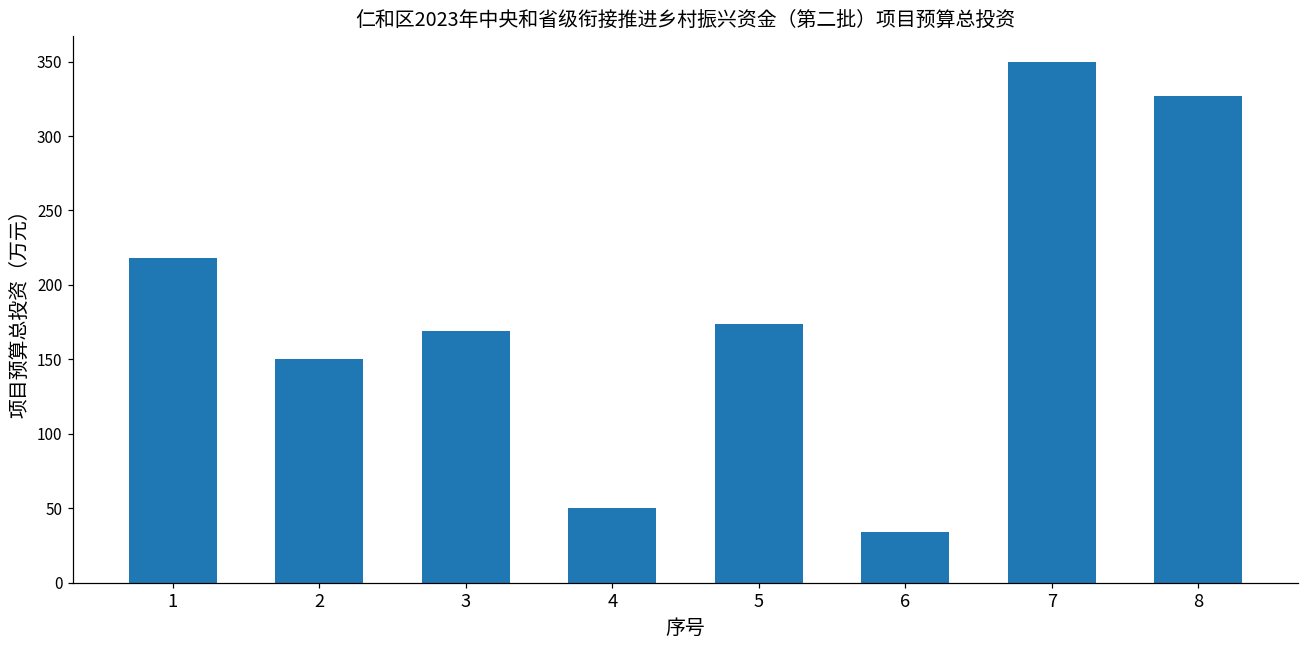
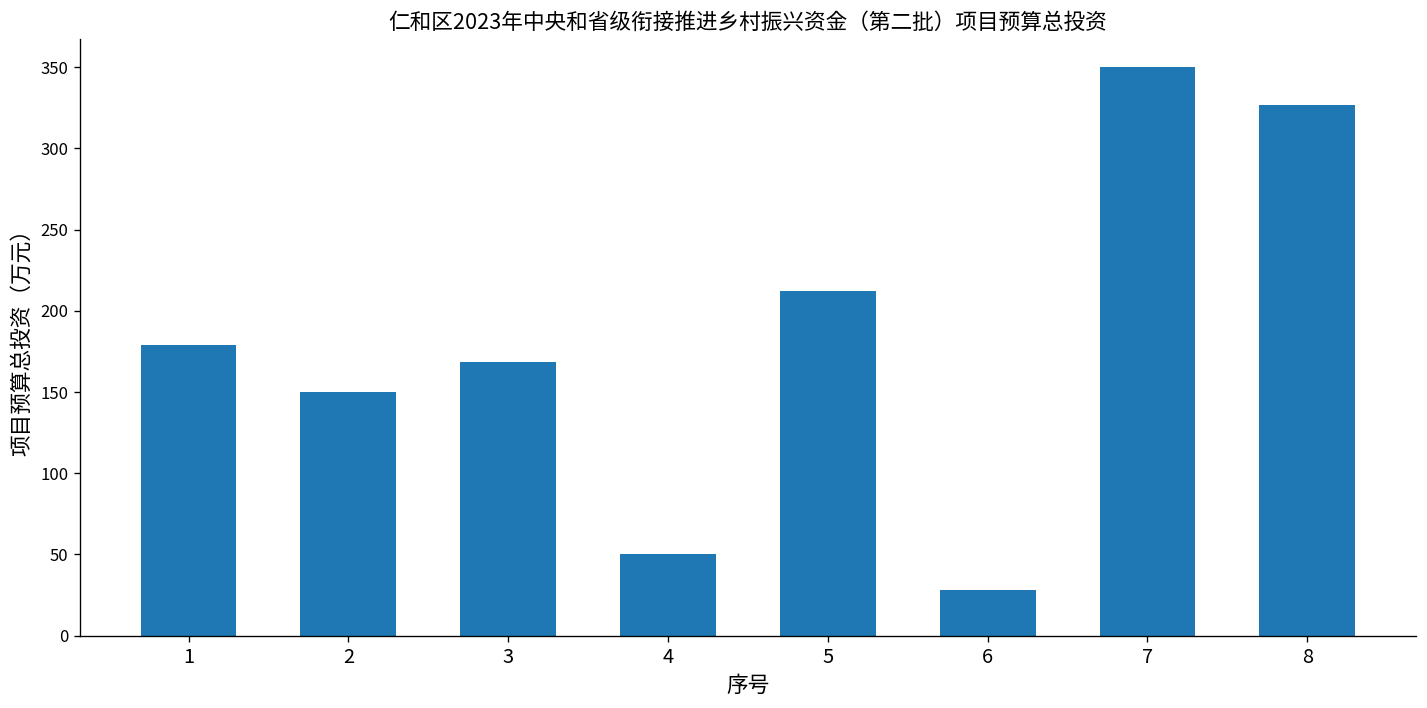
  {
-   "1": 218,
+   "1": 179,
    "2": 150,
    "3": 169,
    "4": 50,
-   "5": 174,
-   "6": 34,
+   "5": 212,
+   "6": 28,
    "7": 350,
    "8": 327
  }
